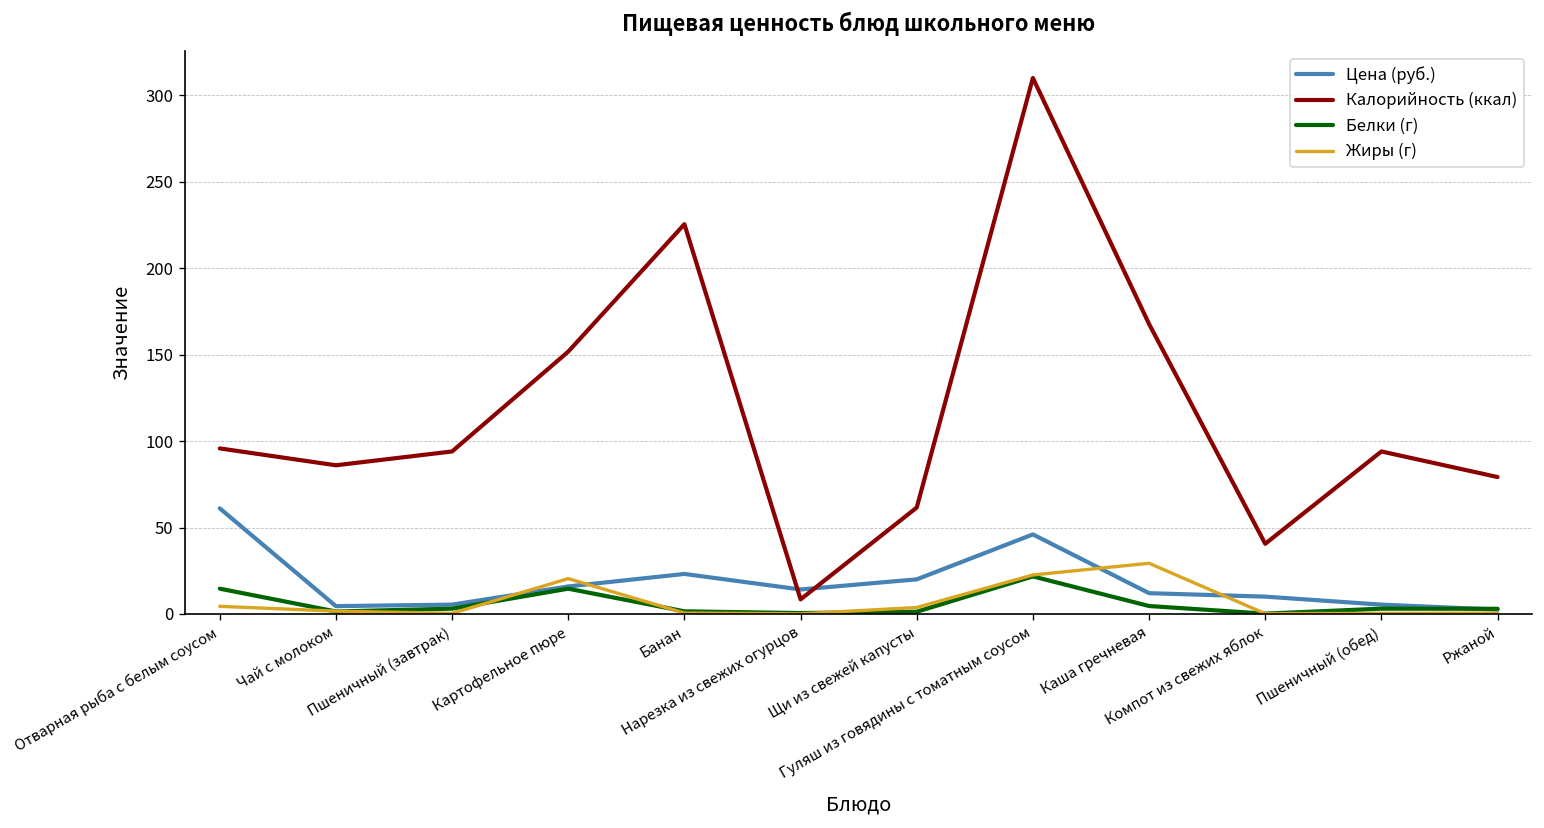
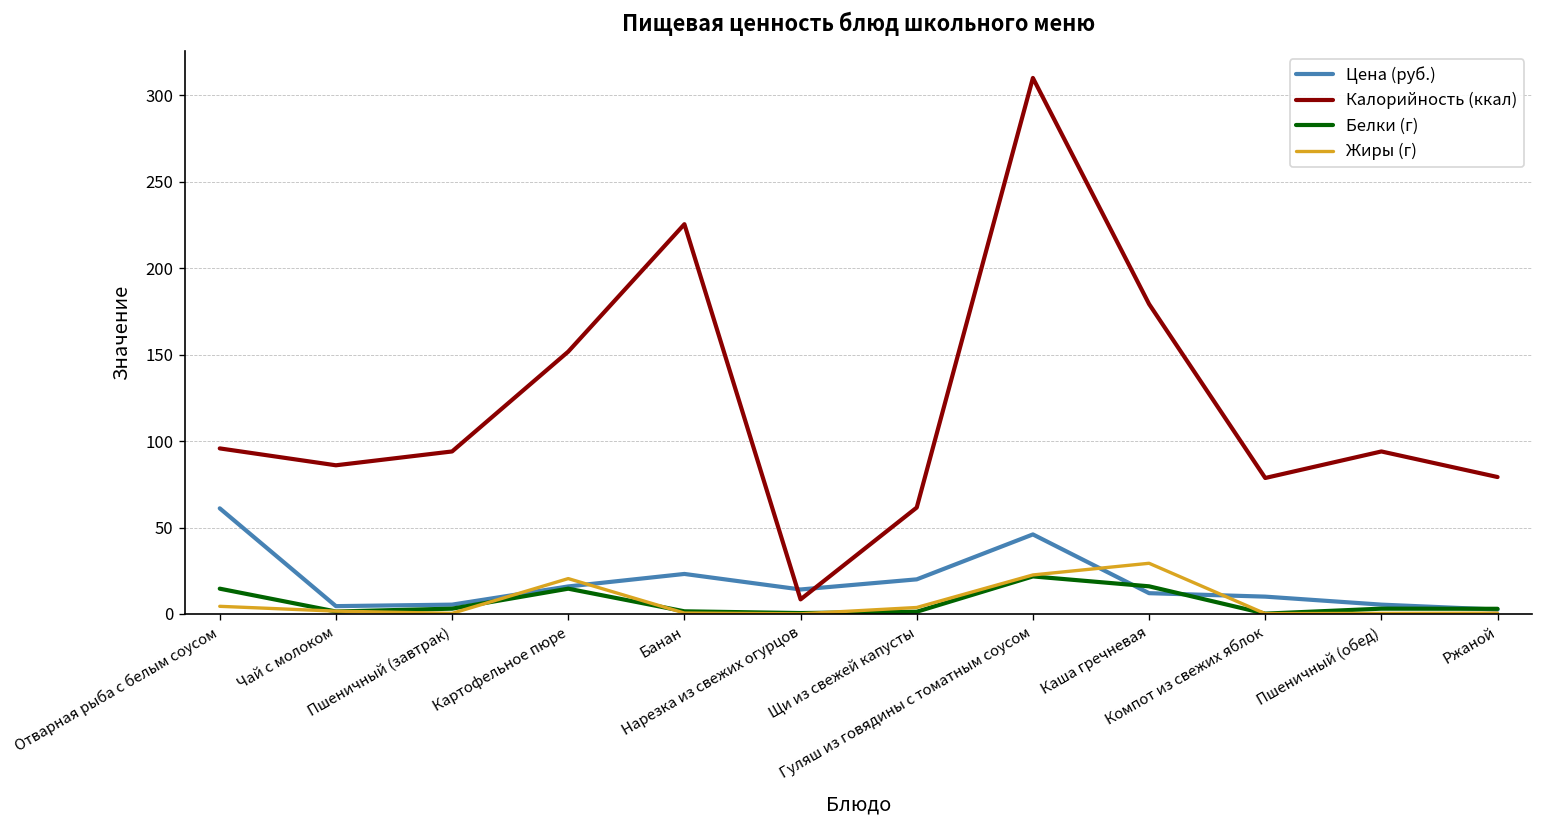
  {
    "Цена (руб.)": {
      "Отварная рыба с белым соусом": 61,
      "Чай с молоком": 5,
      "Пшеничный (завтрак)": 5,
      "Банан": 23,
      "Нарезка из свежих огурцов": 14,
      "Щи из свежей капусты": 20,
      "Гуляш из говядины с томатным соусом": 46,
      "Каша гречневая": 12,
      "Компот из свежих яблок": 10,
      "Пшеничный (обед)": 5
    },
    "Калорийность (ккал)": {
      "Отварная рыба с белым соусом": 96,
      "Чай с молоком": 86,
      "Пшеничный (завтрак)": 94,
      "Картофельное пюре": 152,
      "Банан": 226,
      "Нарезка из свежих огурцов": 8,
      "Щи из свежей капусты": 62,
      "Гуляш из говядины с томатным соусом": 310,
-     "Каша гречневая": 168,
-     "Компот из свежих яблок": 41,
+     "Каша гречневая": 179,
+     "Компот из свежих яблок": 79,
      "Пшеничный (обед)": 94,
      "Ржаной": 79
    },
    "Белки (г)": {
      "Отварная рыба с белым соусом": 15,
      "Пшеничный (завтрак)": 3,
      "Щи из свежей капусты": 1,
-     "Каша гречневая": 5,
+     "Каша гречневая": 16,
      "Пшеничный (обед)": 3
    },
    "Жиры (г)": {
      "Отварная рыба с белым соусом": 4,
      "Пшеничный (завтрак)": 0,
      "Картофельное пюре": 20,
      "Щи из свежей капусты": 4,
      "Каша гречневая": 29,
      "Пшеничный (обед)": 0,
      "Ржаной": 0
    }
  }
